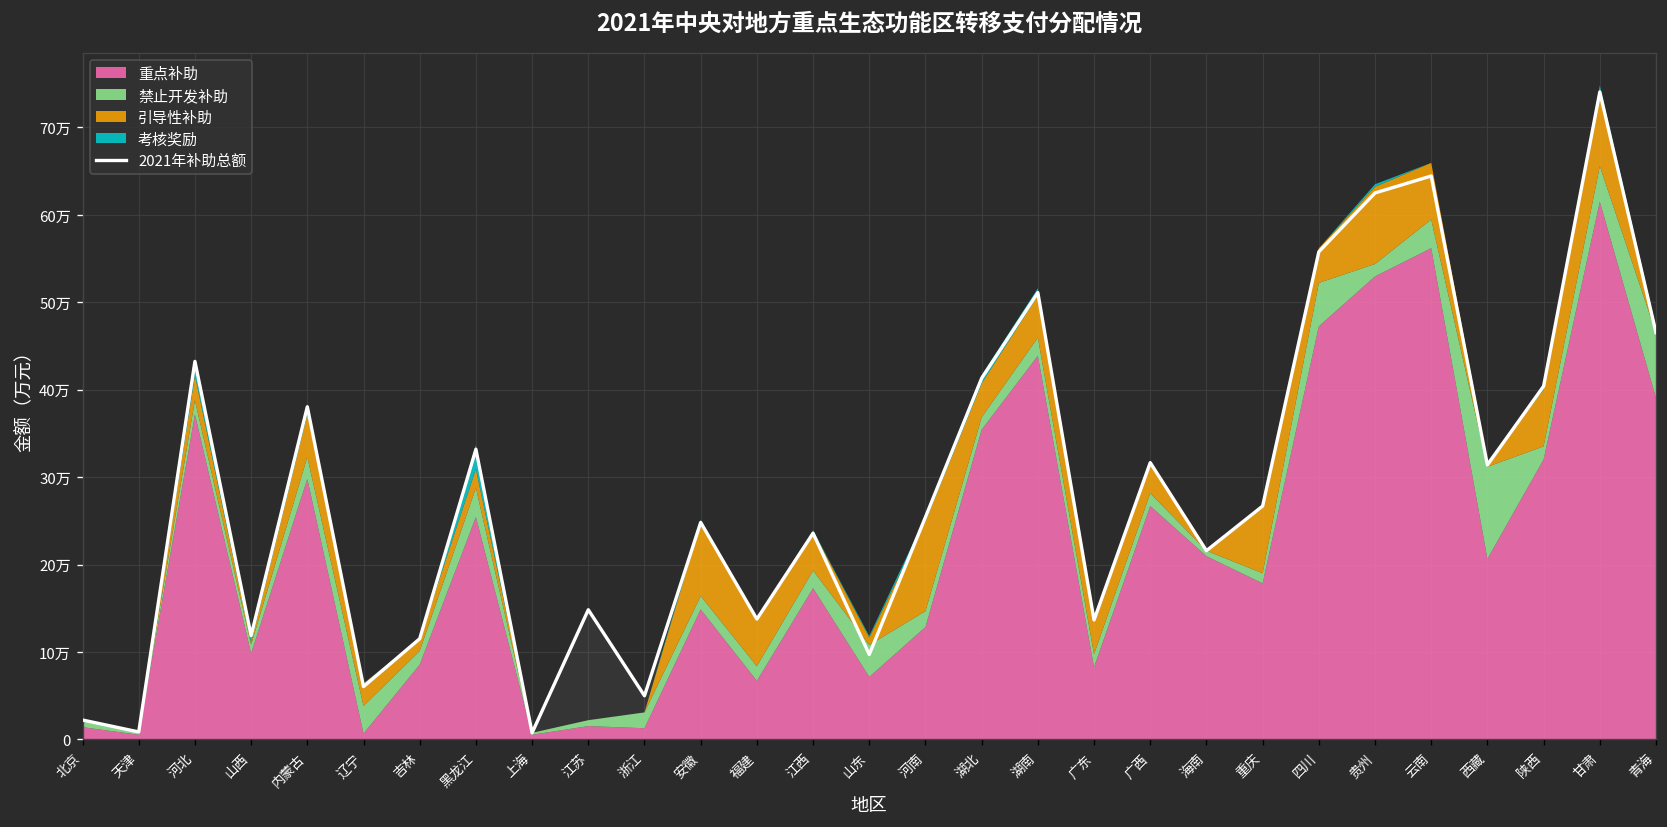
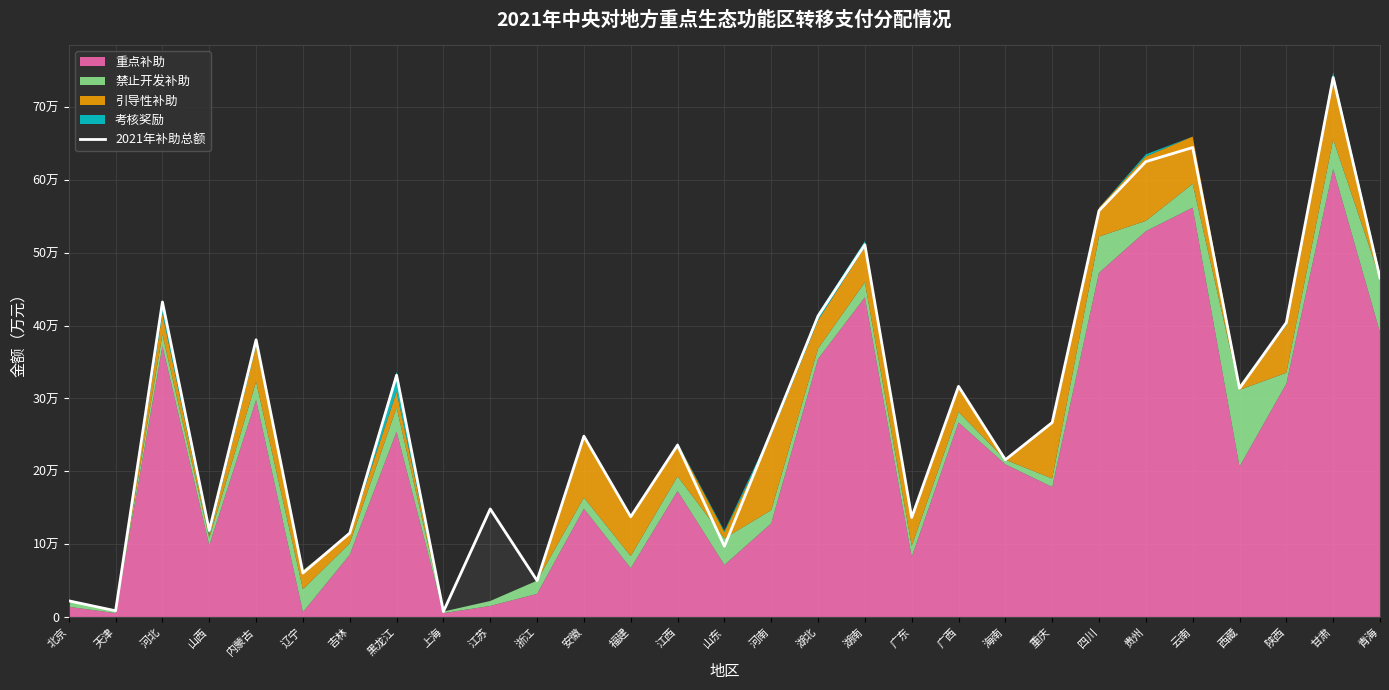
  {
    "重点补助": {
      "北京": "1万",
      "河北": "37万",
      "山西": "10万",
      "内蒙古": "30万",
      "辽宁": "1万",
      "吉林": "9万",
      "黑龙江": "25万",
      "江苏": "2万",
-     "浙江": "1万",
+     "浙江": "3万",
      "安徽": "15万",
      "福建": "7万",
      "江西": "17万",
      "山东": "7万",
      "河南": "13万",
      "湖北": "35万",
      "湖南": "44万",
      "广东": "8万",
      "广西": "27万",
      "海南": "21万",
      "重庆": "18万",
      "四川": "47万",
      "贵州": "53万",
      "云南": "56万",
      "西藏": "21万",
      "陕西": "32万",
      "甘肃": "62万",
      "青海": "39万"
    },
    "禁止开发补助": {
      "河北": "2万",
      "内蒙古": "3万",
      "辽宁": "3万",
      "吉林": "2万",
      "黑龙江": "3万",
      "安徽": "2万",
      "福建": "2万",
      "江西": "2万",
      "山东": "4万",
      "河南": "2万",
      "湖北": "1万",
      "湖南": "2万",
      "广东": "2万",
      "广西": "1万",
      "重庆": "1万",
      "四川": "5万",
      "贵州": "1万",
      "云南": "3万",
      "陕西": "2万",
      "甘肃": "4万"
    },
    "引导性补助": {
      "河北": "3万",
      "内蒙古": "5万",
      "黑龙江": "2万",
      "河南": "10万",
      "湖北": "4万",
      "陕西": "6万"
    },
    "考核奖励": {
      "黑龙江": "3万",
      "湖南": "1万",
      "甘肃": "1万",
      "青海": "1万"
    },
    "2021年补助总额": {
      "黑龙江": "33万",
      "江苏": "15万",
      "山东": "10万",
      "四川": "56万",
      "贵州": "63万",
      "云南": "64万"
    }
  }
